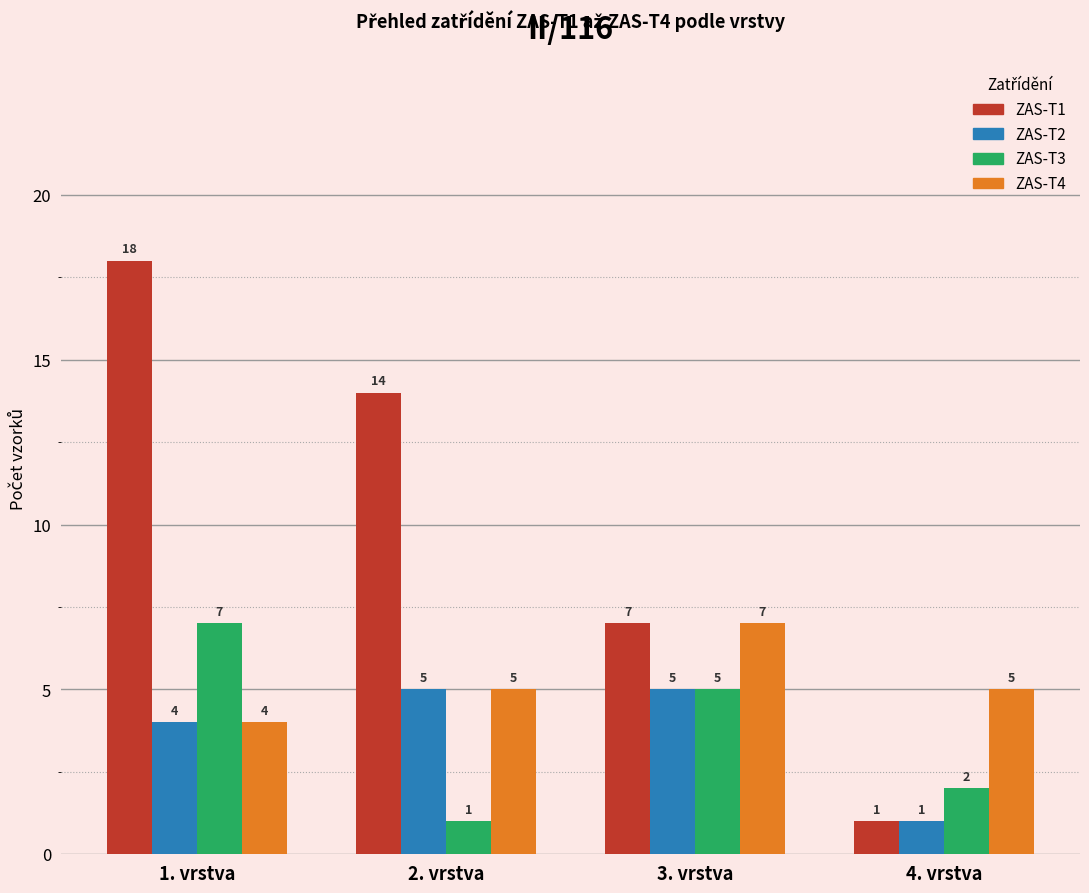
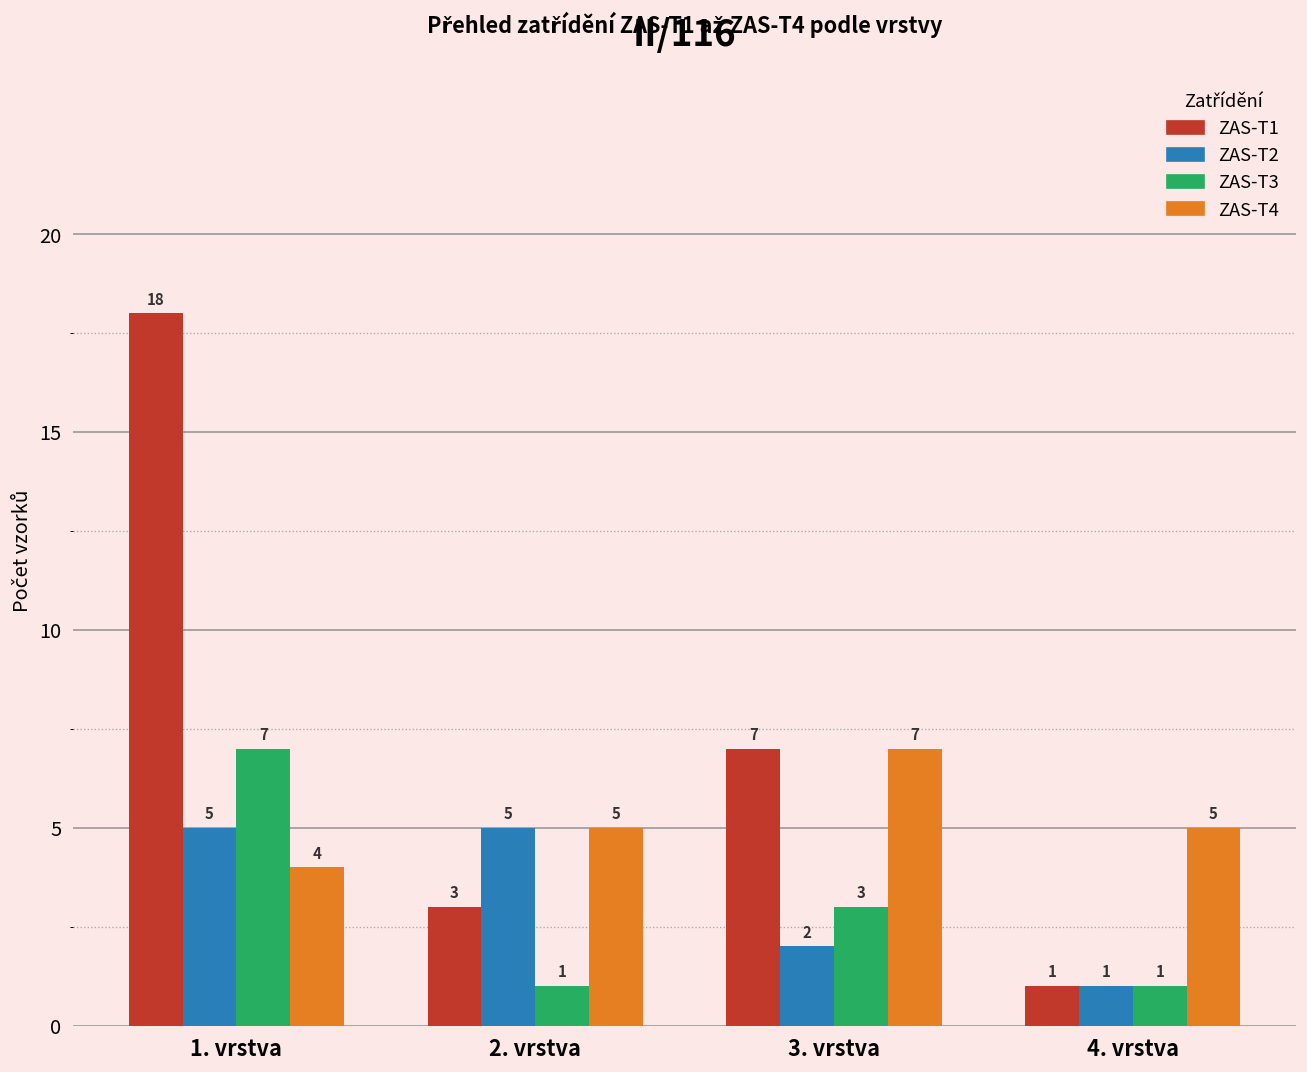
  {
    "ZAS-T1": {
      "1. vrstva": 18,
-     "2. vrstva": 14,
+     "2. vrstva": 3,
      "3. vrstva": 7,
      "4. vrstva": 1
    },
    "ZAS-T2": {
-     "1. vrstva": 4,
+     "1. vrstva": 5,
      "2. vrstva": 5,
-     "3. vrstva": 5,
+     "3. vrstva": 2,
      "4. vrstva": 1
    },
    "ZAS-T3": {
      "1. vrstva": 7,
      "2. vrstva": 1,
-     "3. vrstva": 5,
-     "4. vrstva": 2
+     "3. vrstva": 3,
+     "4. vrstva": 1
    },
    "ZAS-T4": {
      "1. vrstva": 4,
      "2. vrstva": 5,
      "3. vrstva": 7,
      "4. vrstva": 5
    }
  }
